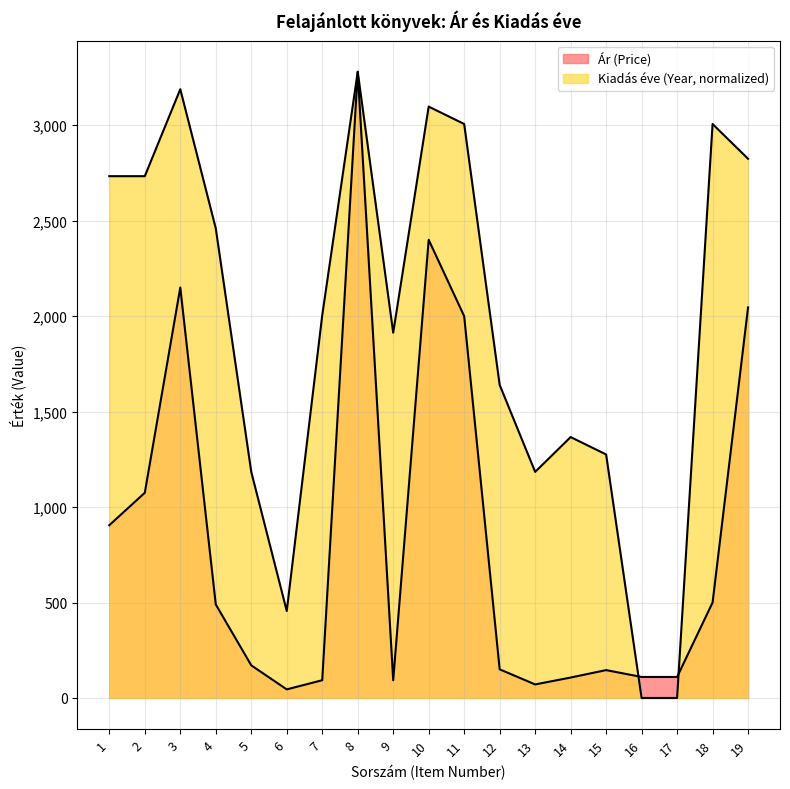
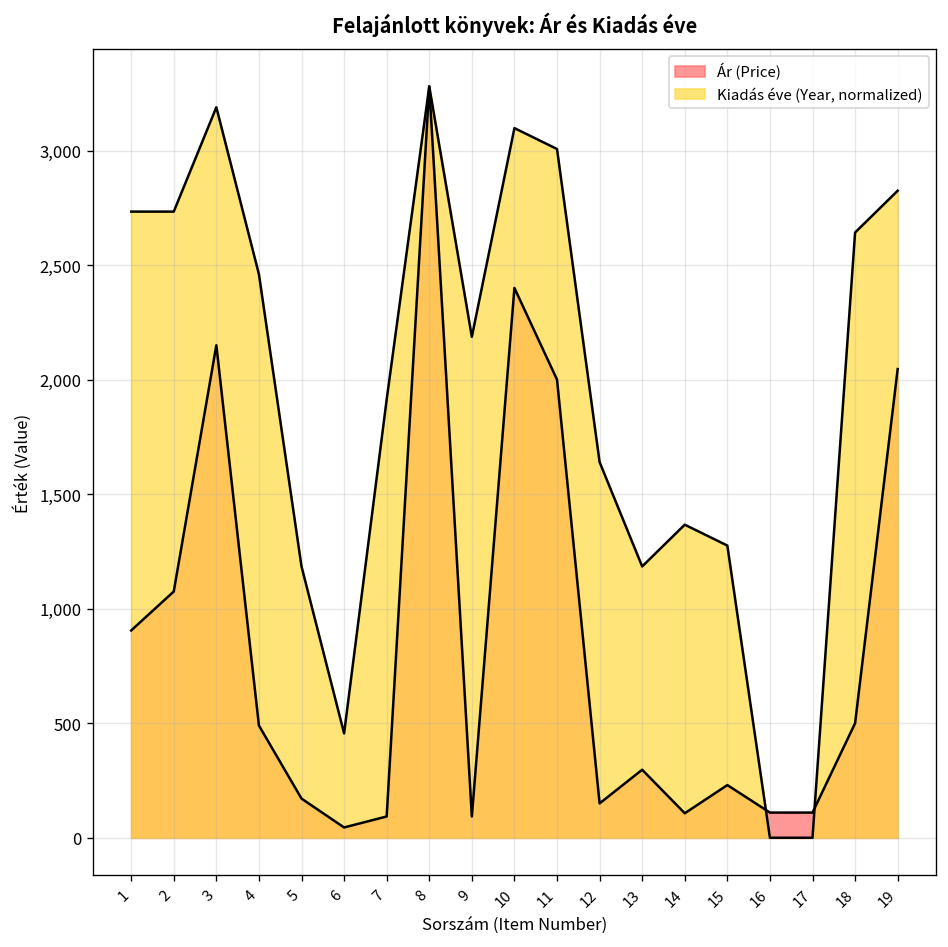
  {
    "Ár (Price)": {
      "1": "910",
      "2": "1,080",
      "3": "2,150",
      "4": "490",
      "5": "170",
      "6": "50",
      "7": "90",
      "9": "90",
      "10": "2,400",
      "11": "2,000",
      "12": "150",
-     "13": "70",
+     "13": "300",
      "14": "110",
-     "15": "150",
+     "15": "230",
      "16": "110",
      "17": "110",
      "18": "500",
      "19": "2,050"
    },
    "Kiadás éve (Year, normalized)": {
      "1": "2,730",
      "2": "2,730",
      "3": "3,190",
      "4": "2,460",
      "5": "1,180",
      "6": "460",
-     "7": "2,000",
-     "9": "1,910",
+     "7": "1,910",
+     "9": "2,190",
      "10": "3,100",
      "11": "3,010",
      "12": "1,640",
      "13": "1,180",
      "14": "1,370",
      "15": "1,280",
      "16": "0",
      "17": "0",
-     "18": "3,010",
+     "18": "2,640",
      "19": "2,820"
    }
  }
